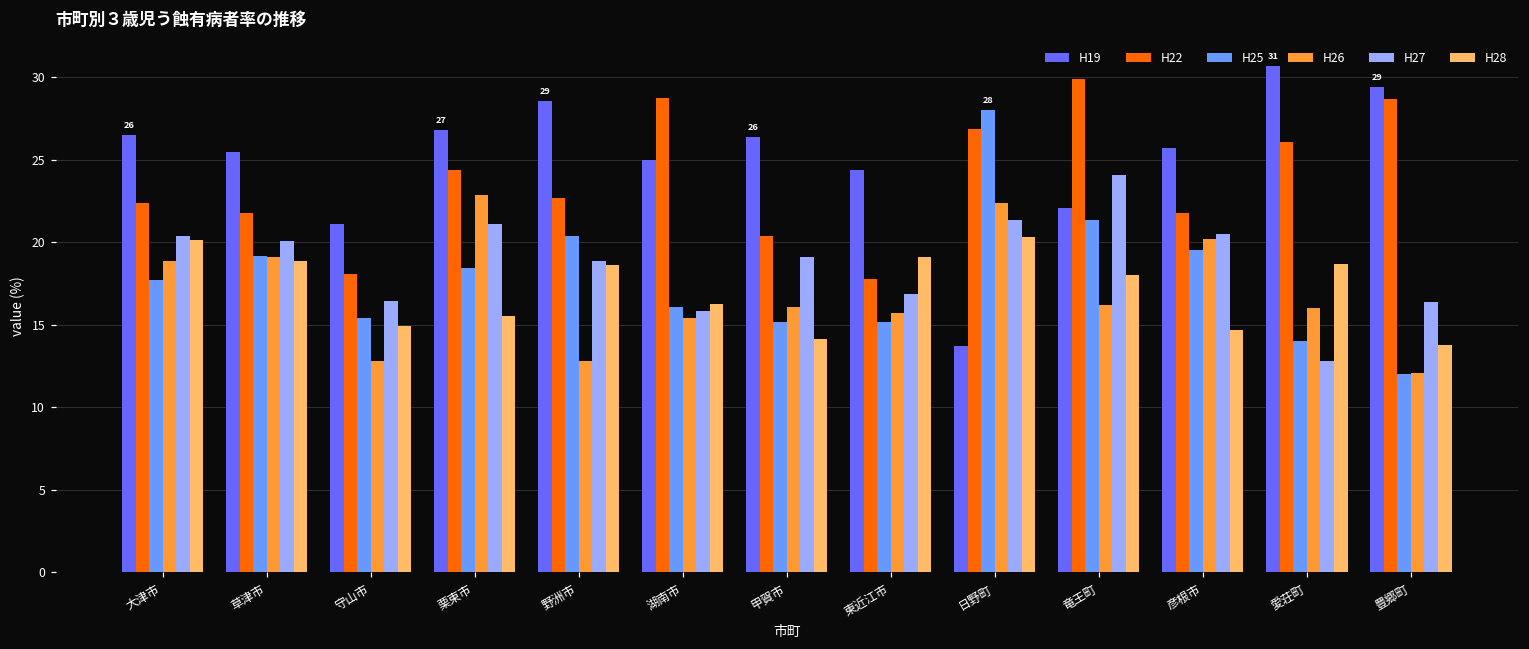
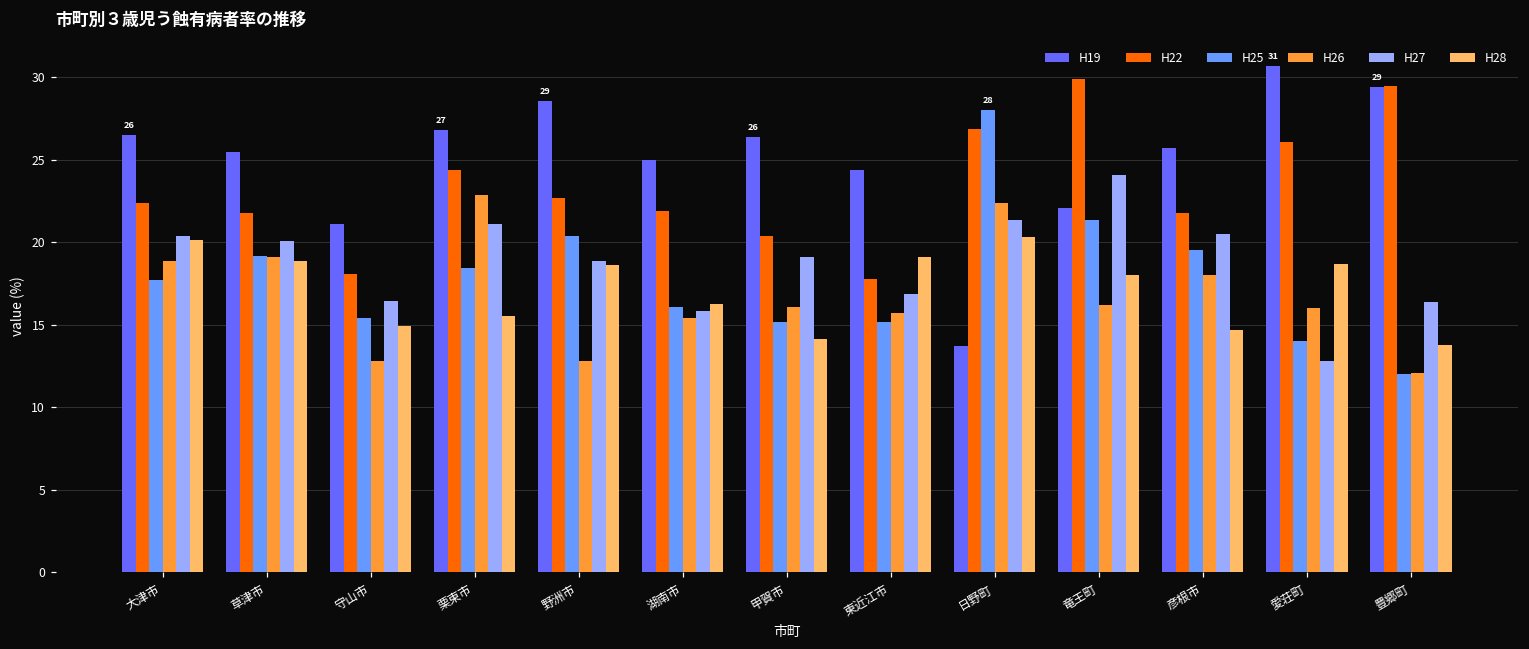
  {
    "H22": {
      "大津市": 22.4,
      "草津市": 21.8,
      "守山市": 18.1,
      "栗東市": 24.4,
      "野洲市": 22.7,
-     "湖南市": 28.8,
+     "湖南市": 21.9,
      "甲賀市": 20.4,
      "東近江市": 17.8,
      "日野町": 26.9,
      "竜王町": 29.9,
      "彦根市": 21.8,
      "愛荘町": 26.1,
-     "豊郷町": 28.7
+     "豊郷町": 29.5
    },
    "H26": {
      "大津市": 18.9,
      "草津市": 19.1,
      "守山市": 12.8,
      "栗東市": 22.9,
      "野洲市": 12.8,
      "湖南市": 15.4,
      "甲賀市": 16.1,
      "東近江市": 15.7,
      "日野町": 22.4,
      "竜王町": 16.2,
-     "彦根市": 20.2,
+     "彦根市": 18.0,
      "愛荘町": 16.0,
      "豊郷町": 12.1
    },
    "H28": {
      "大津市": 20.1,
      "草津市": 18.9,
      "守山市": 15.0,
      "栗東市": 15.5,
      "野洲市": 18.6,
      "湖南市": 16.3,
      "甲賀市": 14.1,
      "東近江市": 19.1,
      "日野町": 20.4,
      "竜王町": 18.0,
      "彦根市": 14.7,
      "愛荘町": 18.7,
      "豊郷町": 13.8
    }
  }
